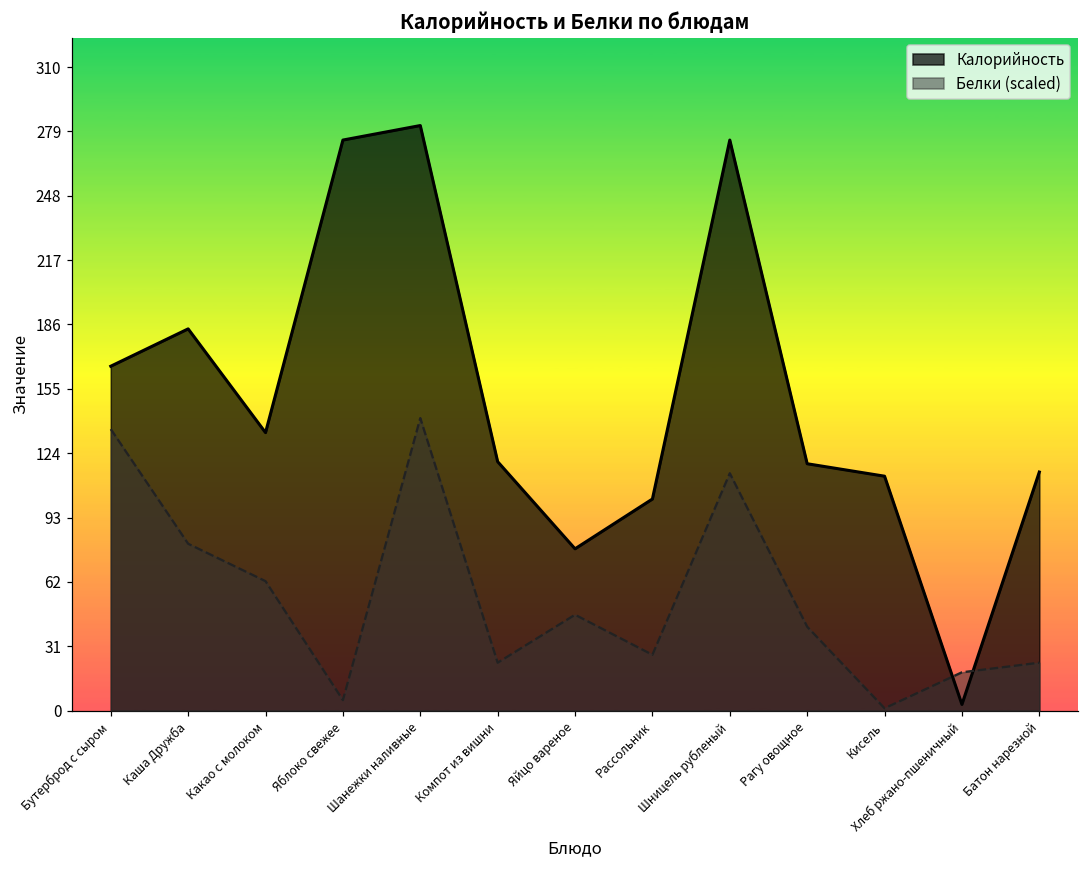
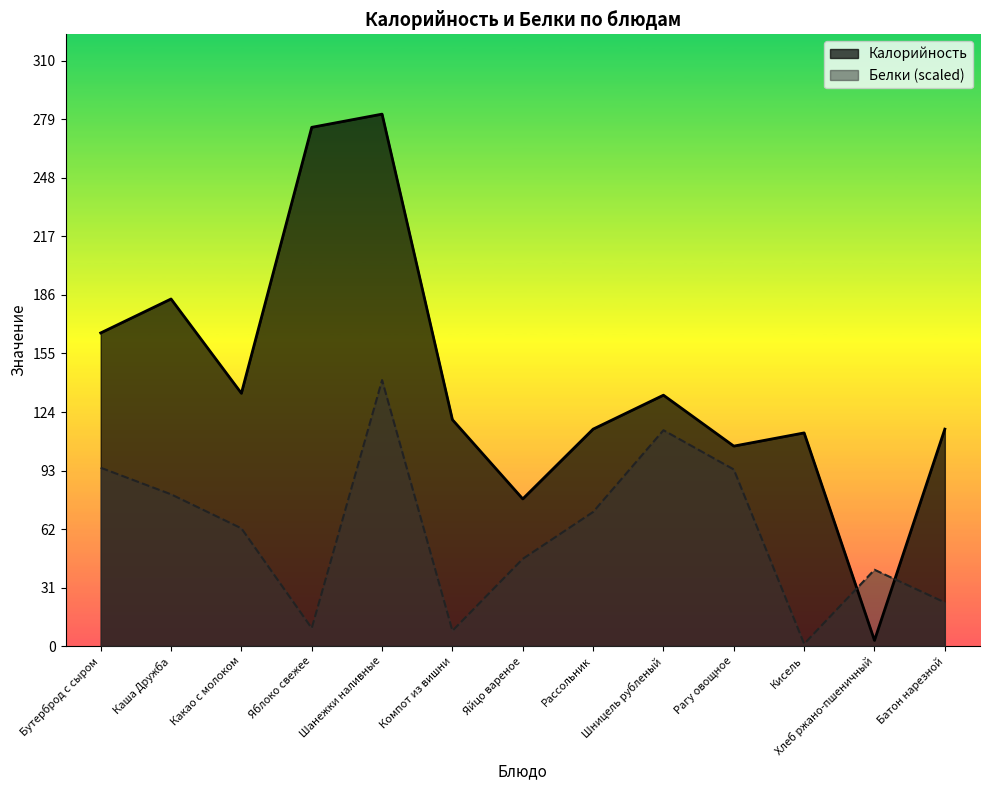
  {
    "Калорийность": {
      "Бутерброд с сыром": 166,
      "Каша Дружба": 184,
      "Какао с молоком": 134,
      "Яблоко свежее": 275,
      "Шанежки наливные": 282,
      "Компот из вишни": 120,
      "Яйцо вареное": 78,
-     "Рассольник": 102,
-     "Шницель рубленый": 275,
-     "Рагу овощное": 119,
+     "Рассольник": 115,
+     "Шницель рубленый": 133,
+     "Рагу овощное": 106,
      "Кисель": 113,
      "Хлеб ржано-пшеничный": 3,
      "Батон нарезной": 115
    },
    "Белки (scaled)": {
-     "Бутерброд с сыром": 136,
+     "Бутерброд с сыром": 95,
      "Каша Дружба": 80,
      "Какао с молоком": 62,
-     "Яблоко свежее": 5,
+     "Яблоко свежее": 9,
      "Шанежки наливные": 141,
-     "Компот из вишни": 23,
+     "Компот из вишни": 8,
      "Яйцо вареное": 46,
-     "Рассольник": 27,
+     "Рассольник": 71,
      "Шницель рубленый": 114,
-     "Рагу овощное": 40,
+     "Рагу овощное": 94,
      "Кисель": 1,
-     "Хлеб ржано-пшеничный": 18,
+     "Хлеб ржано-пшеничный": 40,
      "Батон нарезной": 23
    }
  }
